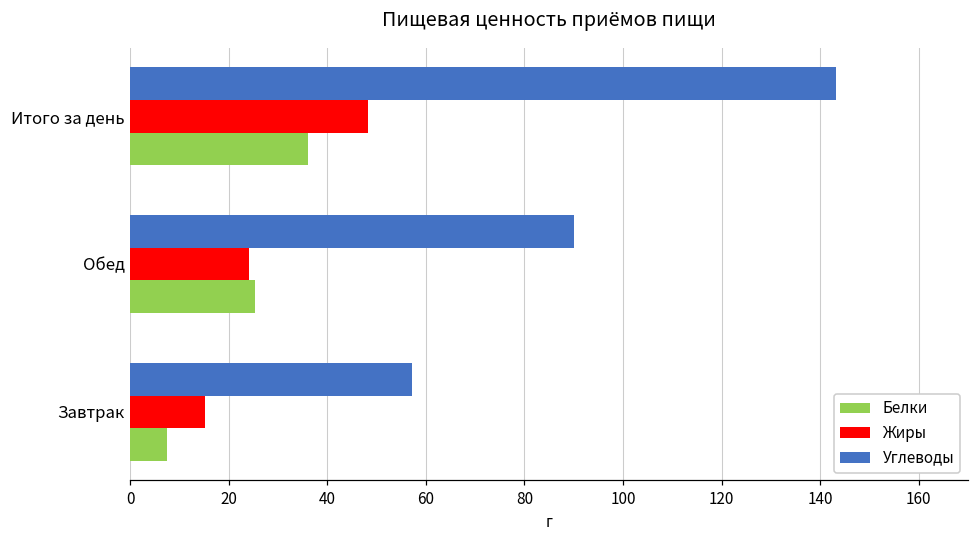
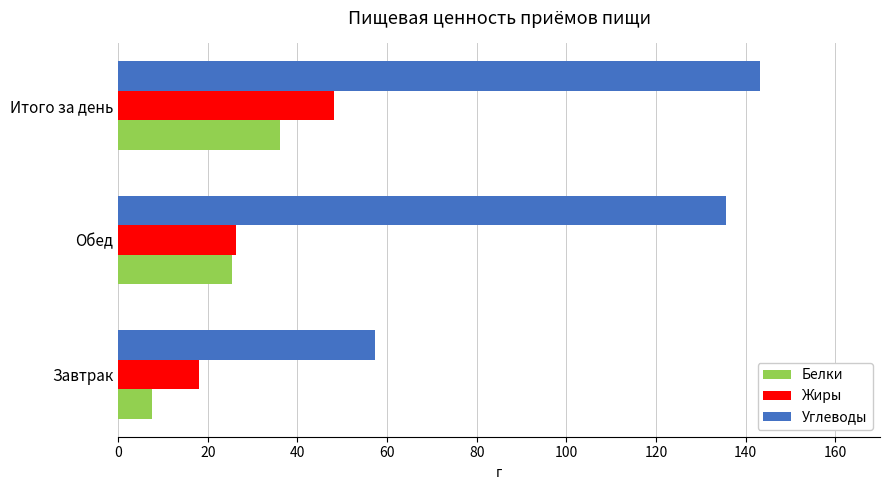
  {
    "Белки": {
      "Итого за день": 36,
      "Обед": 25,
      "Завтрак": 8
    },
    "Жиры": {
      "Итого за день": 48,
-     "Обед": 24,
-     "Завтрак": 15
+     "Обед": 26,
+     "Завтрак": 18
    },
    "Углеводы": {
      "Итого за день": 143,
-     "Обед": 90,
+     "Обед": 136,
      "Завтрак": 57
    }
  }
